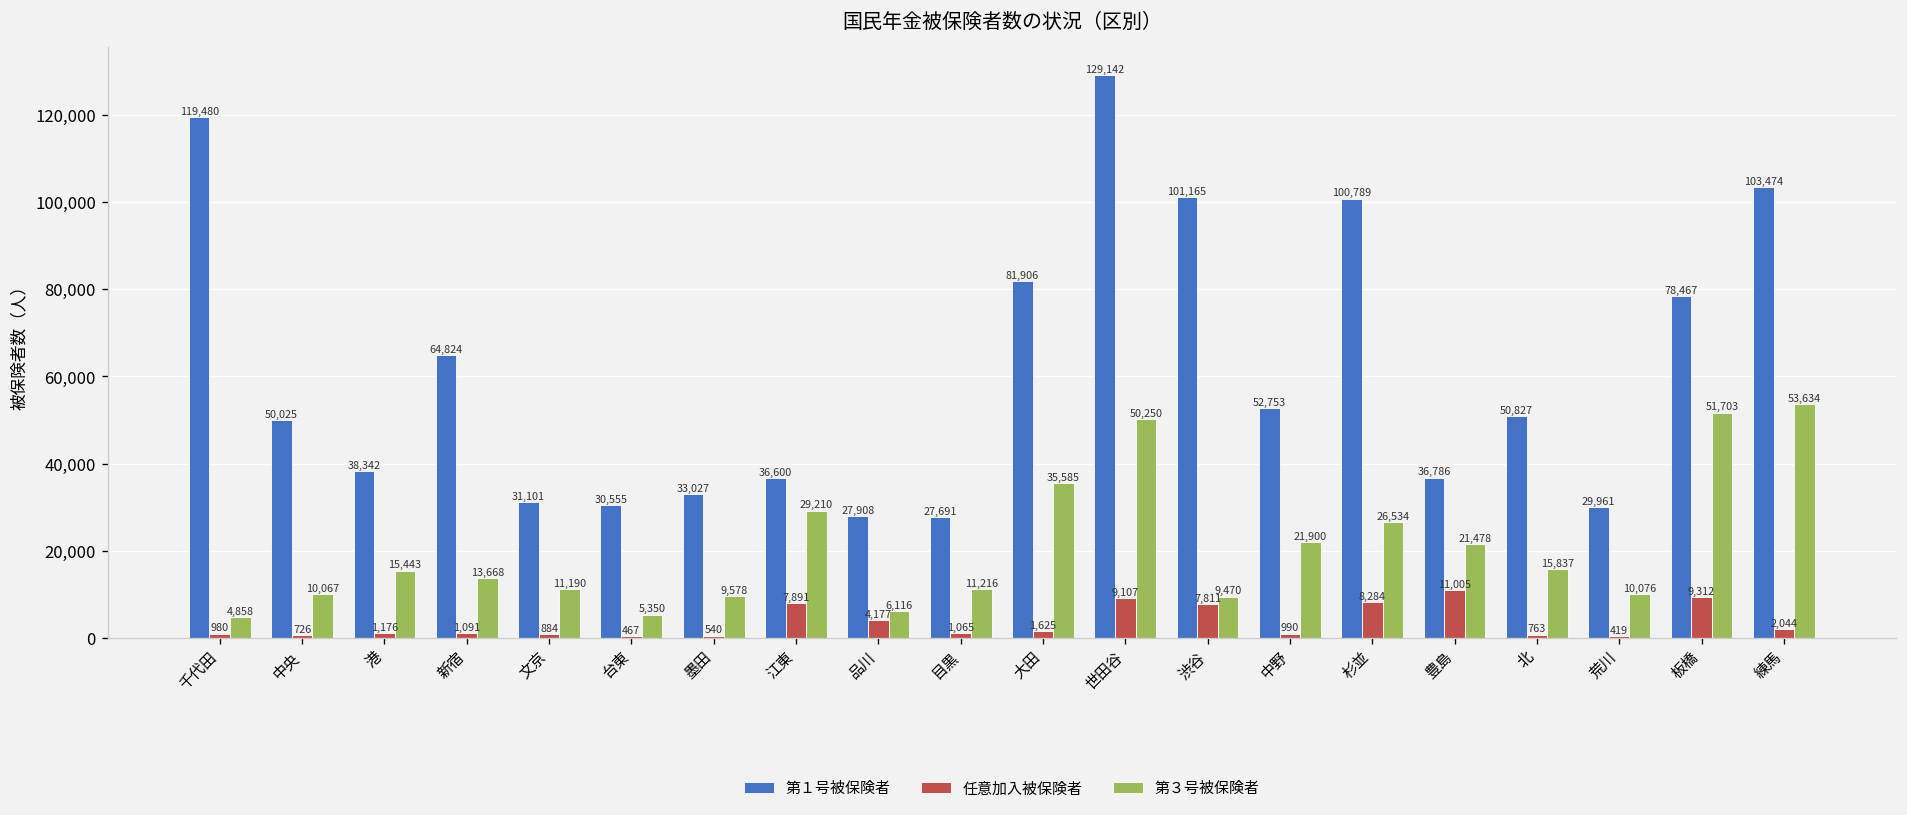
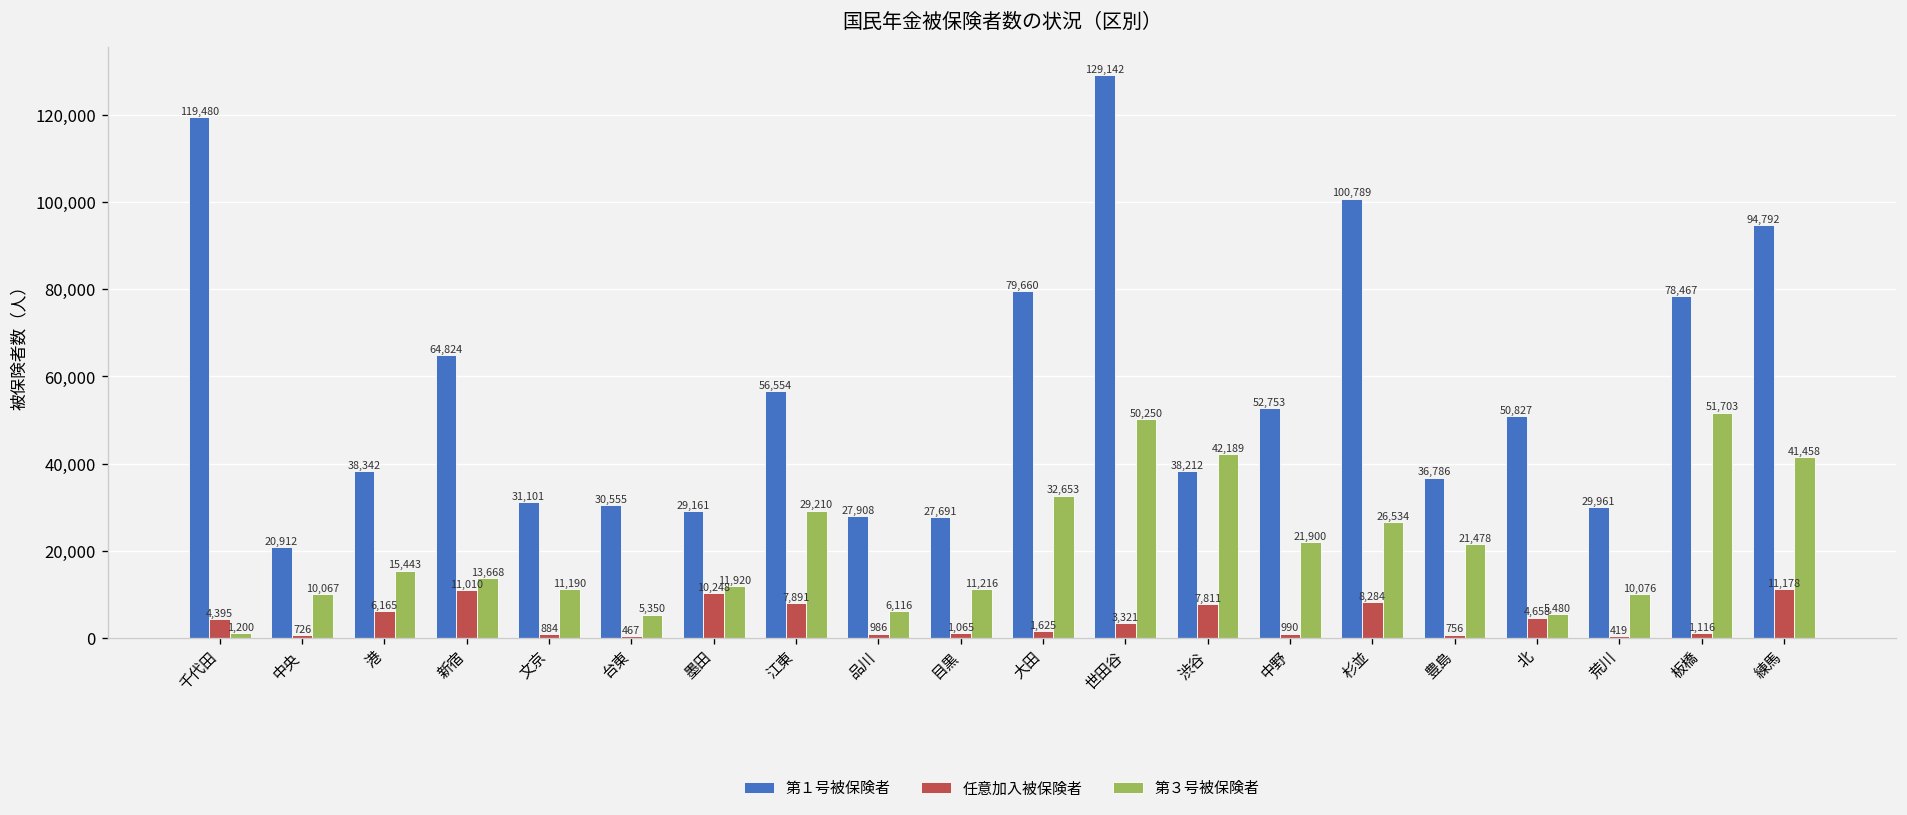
  {
    "第１号被保険者": {
      "千代田": "119,480",
-     "中央": "50,025",
+     "中央": "20,912",
      "港": "38,342",
      "新宿": "64,824",
      "文京": "31,101",
      "台東": "30,555",
-     "墨田": "33,027",
-     "江東": "36,600",
+     "墨田": "29,161",
+     "江東": "56,554",
      "品川": "27,908",
      "目黒": "27,691",
-     "大田": "81,906",
+     "大田": "79,660",
      "世田谷": "129,142",
-     "渋谷": "101,165",
+     "渋谷": "38,212",
      "中野": "52,753",
      "杉並": "100,789",
      "豊島": "36,786",
      "北": "50,827",
      "荒川": "29,961",
      "板橋": "78,467",
-     "練馬": "103,474"
+     "練馬": "94,792"
    },
    "任意加入被保険者": {
-     "千代田": "980",
+     "千代田": "4,395",
      "中央": "726",
-     "港": "1,176",
-     "新宿": "1,091",
+     "港": "6,165",
+     "新宿": "11,010",
      "文京": "884",
      "台東": "467",
-     "墨田": "540",
+     "墨田": "10,248",
      "江東": "7,891",
-     "品川": "4,177",
+     "品川": "986",
      "目黒": "1,065",
      "大田": "1,625",
-     "世田谷": "9,107",
+     "世田谷": "3,321",
      "渋谷": "7,811",
      "中野": "990",
      "杉並": "8,284",
-     "豊島": "11,005",
-     "北": "763",
+     "豊島": "756",
+     "北": "4,658",
      "荒川": "419",
-     "板橋": "9,312",
-     "練馬": "2,044"
+     "板橋": "1,116",
+     "練馬": "11,178"
    },
    "第３号被保険者": {
-     "千代田": "4,858",
+     "千代田": "1,200",
      "中央": "10,067",
      "港": "15,443",
      "新宿": "13,668",
      "文京": "11,190",
      "台東": "5,350",
-     "墨田": "9,578",
+     "墨田": "11,920",
      "江東": "29,210",
      "品川": "6,116",
      "目黒": "11,216",
-     "大田": "35,585",
+     "大田": "32,653",
      "世田谷": "50,250",
-     "渋谷": "9,470",
+     "渋谷": "42,189",
      "中野": "21,900",
      "杉並": "26,534",
      "豊島": "21,478",
-     "北": "15,837",
+     "北": "5,480",
      "荒川": "10,076",
      "板橋": "51,703",
-     "練馬": "53,634"
+     "練馬": "41,458"
    }
  }
